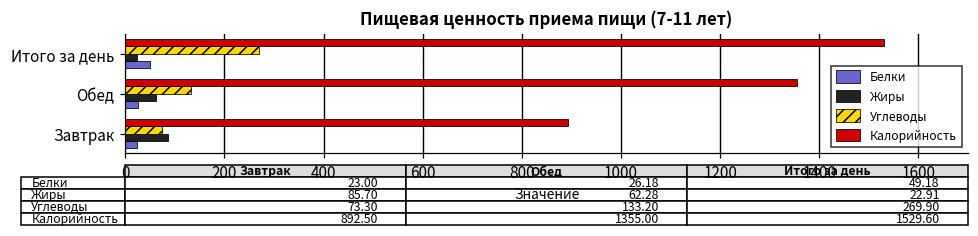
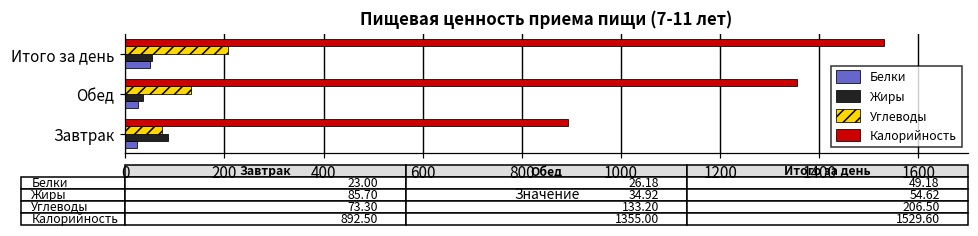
  {
    "Белки": {
      "Итого за день": 50,
      "Обед": 30,
      "Завтрак": 20
    },
    "Жиры": {
-     "Итого за день": 22.91,
-     "Обед": 62.28
+     "Итого за день": 54.62,
+     "Обед": 34.92
    },
    "Углеводы": {
-     "Итого за день": 269.90
+     "Итого за день": 206.50
    },
    "Калорийность": {
      "Итого за день": 1530,
      "Обед": 1360,
      "Завтрак": 890
    }
  }
